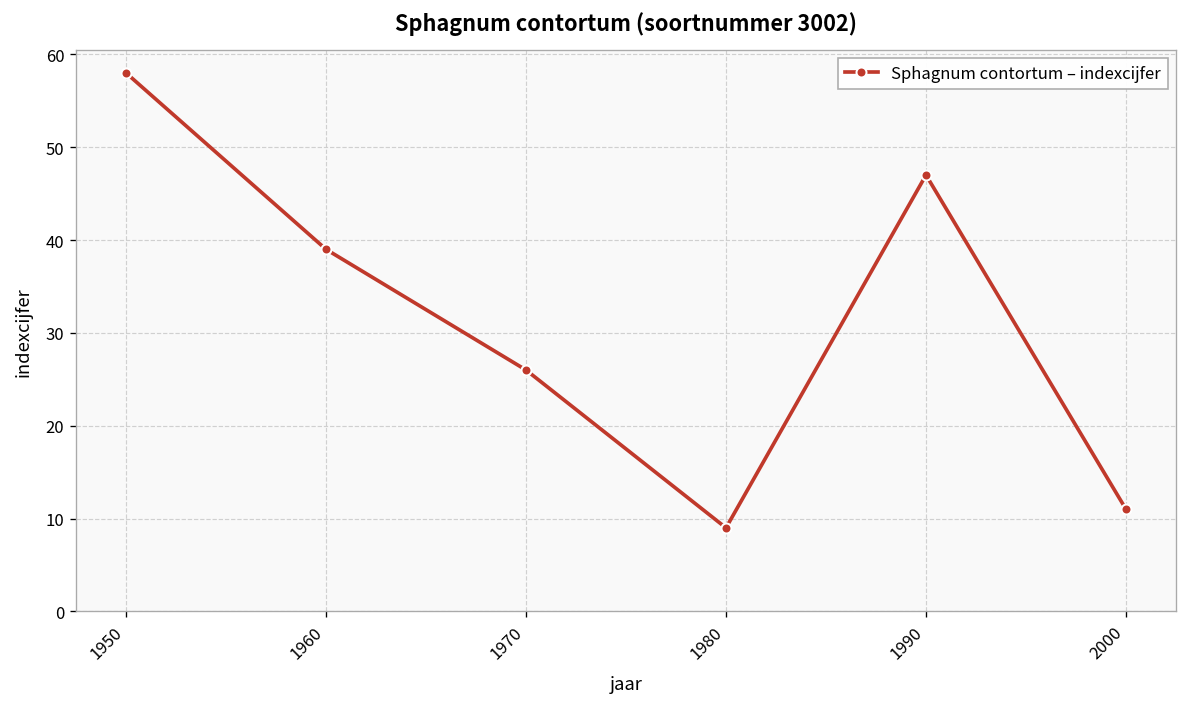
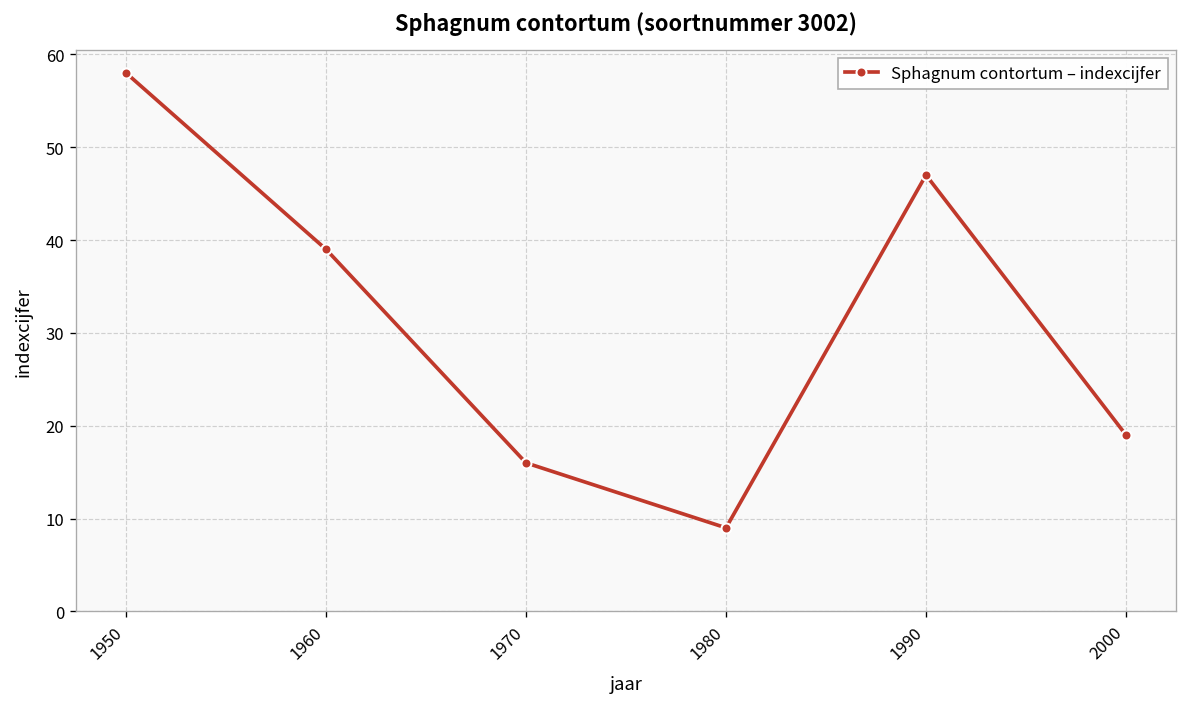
  {
    "1950": 58,
    "1960": 39,
-   "1970": 26,
+   "1970": 16,
    "1980": 9,
    "1990": 47,
-   "2000": 11
+   "2000": 19
  }
